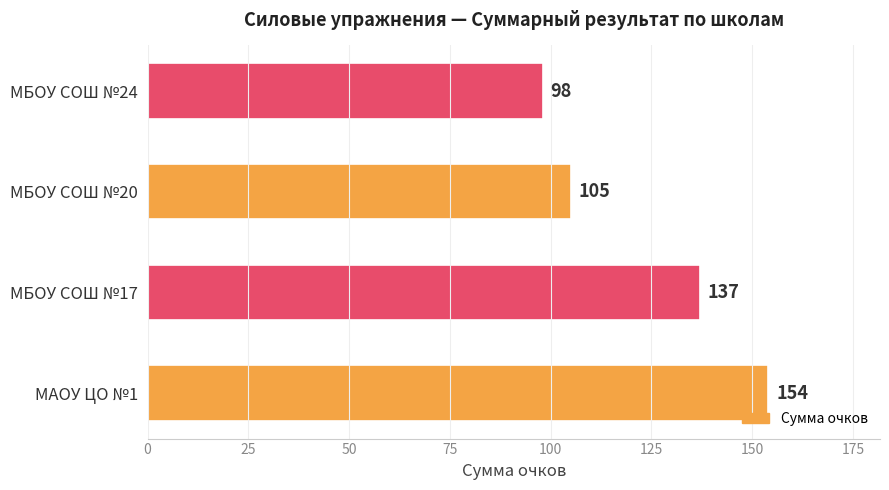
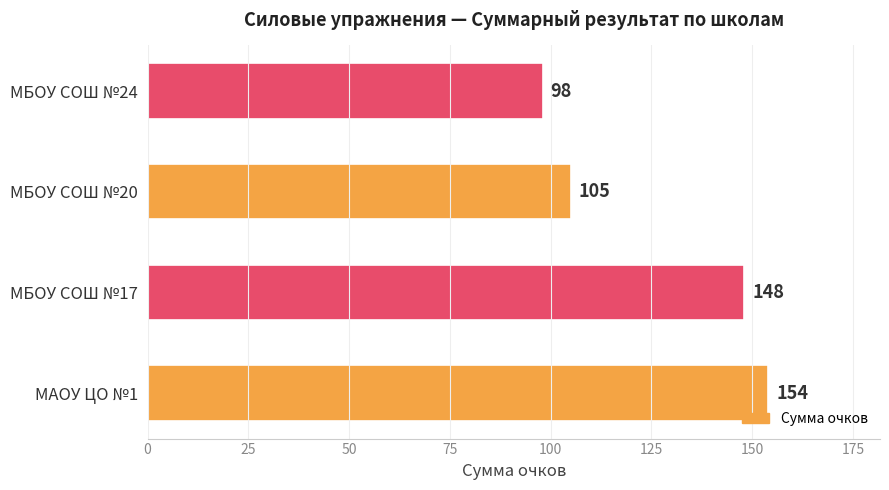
  {
    "МБОУ СОШ №24": 98,
    "МБОУ СОШ №20": 105,
-   "МБОУ СОШ №17": 137,
+   "МБОУ СОШ №17": 148,
    "МАОУ ЦО №1": 154
  }
